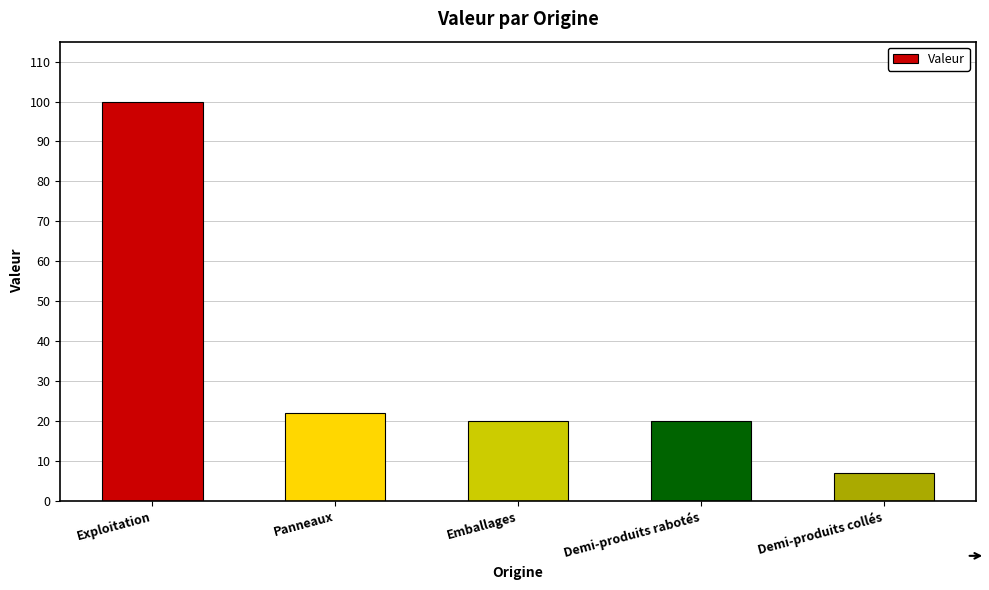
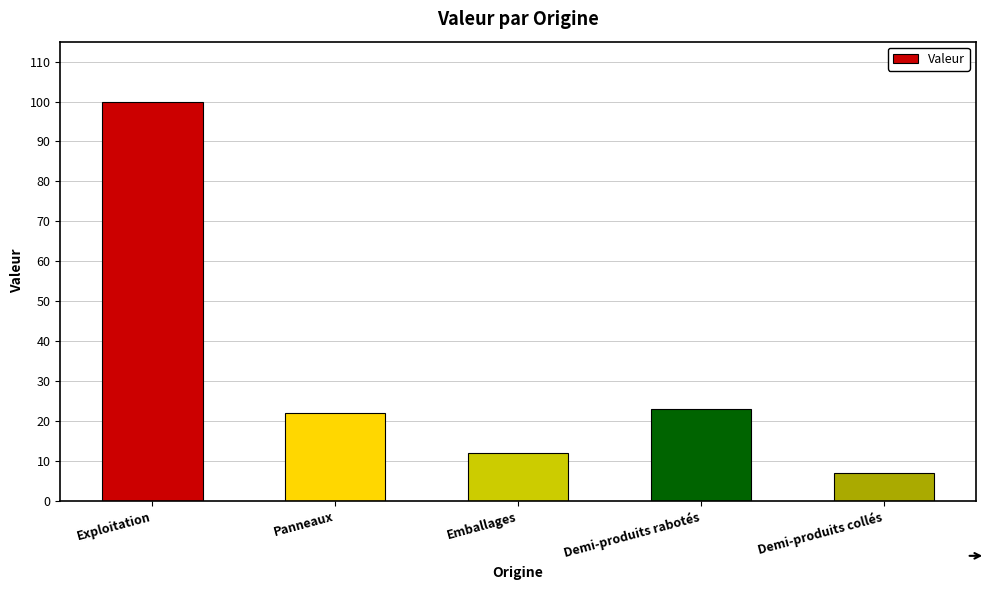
  {
    "Exploitation": 100,
    "Panneaux": 22,
-   "Emballages": 20,
-   "Demi-produits rabotés": 20,
+   "Emballages": 12,
+   "Demi-produits rabotés": 23,
    "Demi-produits collés": 7
  }
